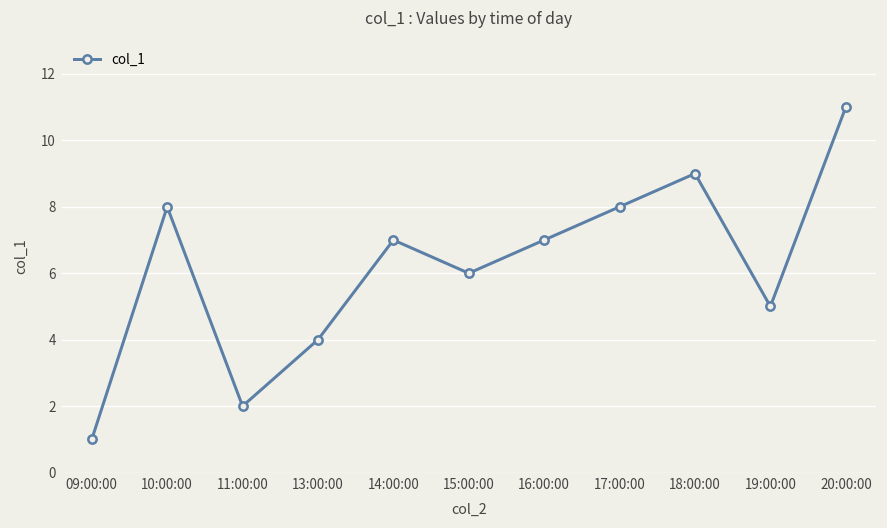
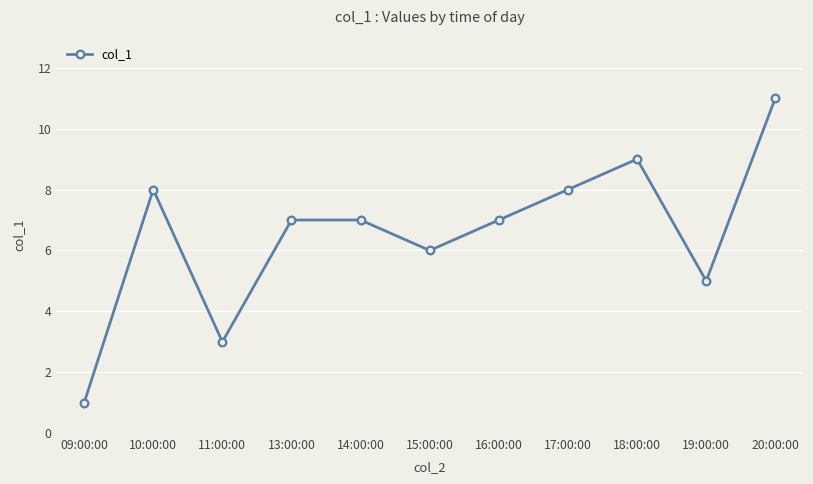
  {
    "09:00:00": 1,
    "10:00:00": 8,
-   "11:00:00": 2,
-   "13:00:00": 4,
+   "11:00:00": 3,
+   "13:00:00": 7,
    "14:00:00": 7,
    "15:00:00": 6,
    "16:00:00": 7,
    "17:00:00": 8,
    "18:00:00": 9,
    "19:00:00": 5,
    "20:00:00": 11
  }
